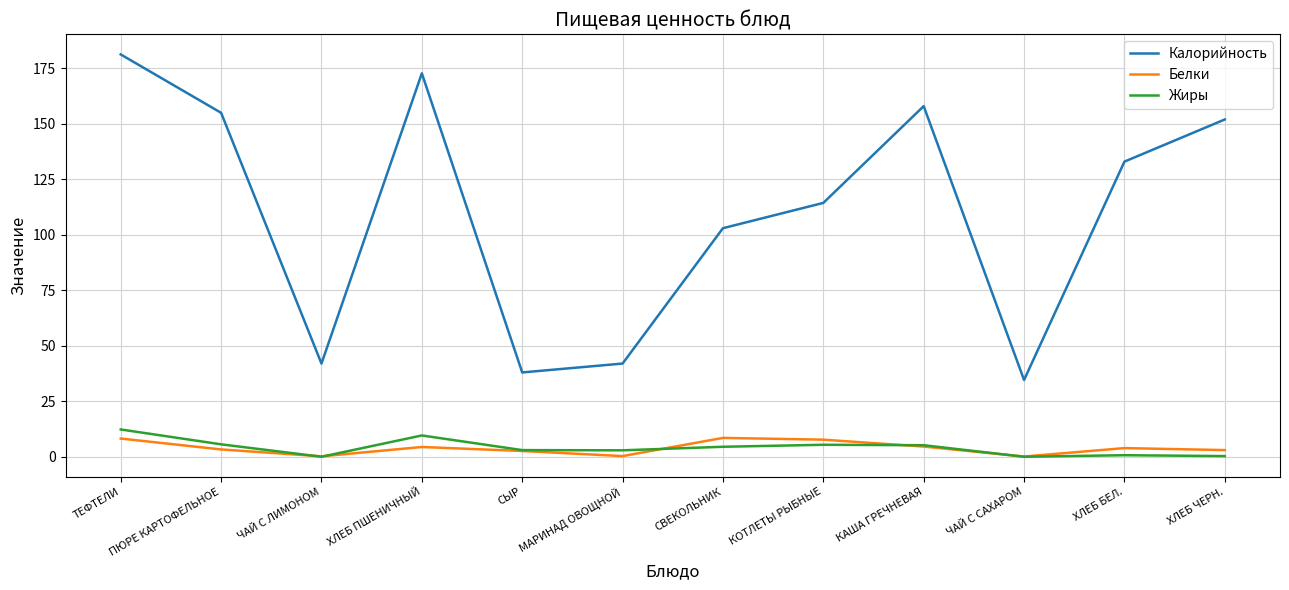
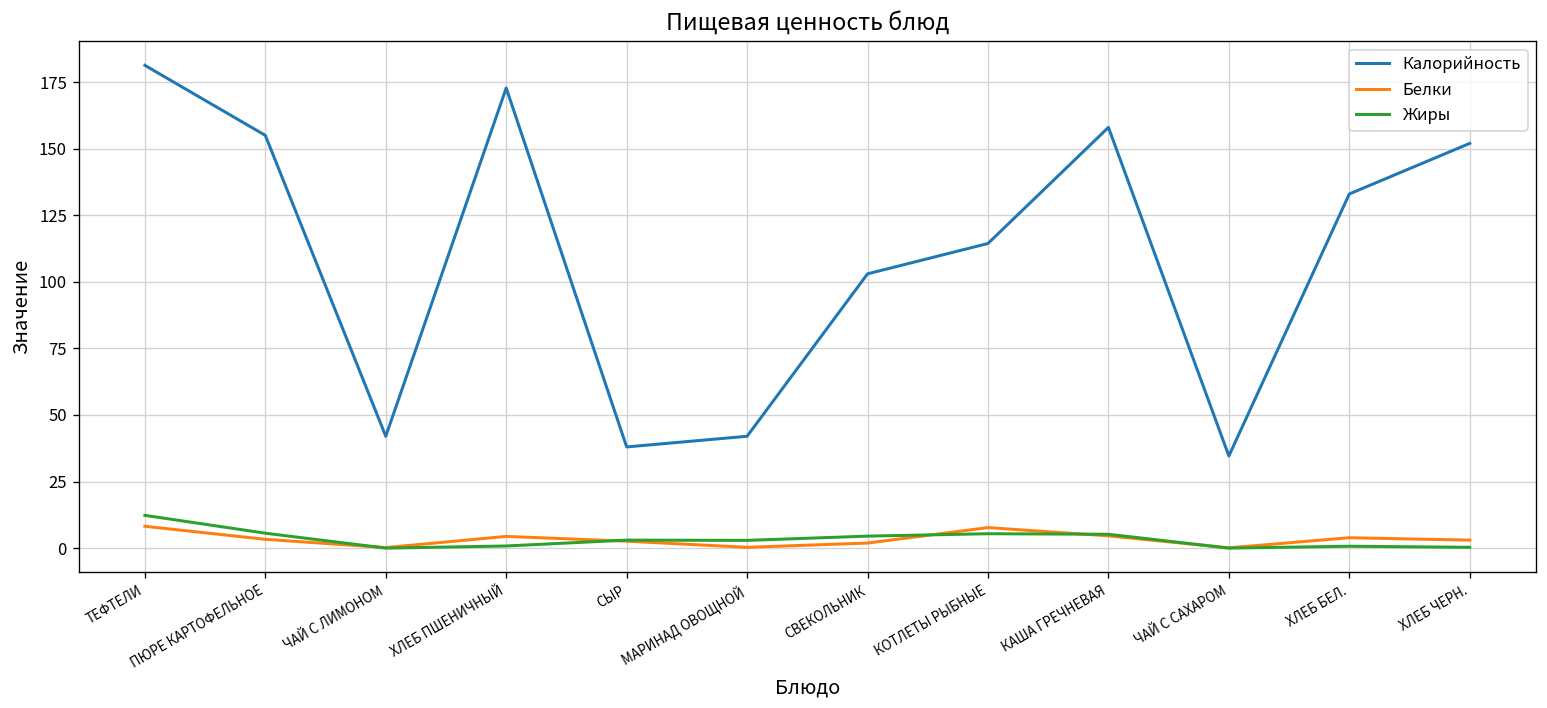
  {
    "Калорийность": {
      "ТЕФТЕЛИ": 181,
      "ПЮРЕ КАРТОФЕЛЬНОЕ": 155,
      "ЧАЙ С ЛИМОНОМ": 42,
      "ХЛЕБ ПШЕНИЧНЫЙ": 173,
      "СЫР": 38,
      "МАРИНАД ОВОЩНОЙ": 42,
      "СВЕКОЛЬНИК": 103,
      "КОТЛЕТЫ РЫБНЫЕ": 114,
      "КАША ГРЕЧНЕВАЯ": 158,
      "ЧАЙ С САХАРОМ": 35,
      "ХЛЕБ БЕЛ.": 133,
      "ХЛЕБ ЧЕРН.": 152
    },
    "Белки": {
      "ТЕФТЕЛИ": 8,
      "ПЮРЕ КАРТОФЕЛЬНОЕ": 3,
      "ХЛЕБ ПШЕНИЧНЫЙ": 4,
      "МАРИНАД ОВОЩНОЙ": 0,
-     "СВЕКОЛЬНИК": 9,
+     "СВЕКОЛЬНИК": 2,
      "КОТЛЕТЫ РЫБНЫЕ": 8,
      "ХЛЕБ БЕЛ.": 4,
      "ХЛЕБ ЧЕРН.": 3
    },
    "Жиры": {
      "ТЕФТЕЛИ": 12,
      "ПЮРЕ КАРТОФЕЛЬНОЕ": 6,
-     "ХЛЕБ ПШЕНИЧНЫЙ": 10,
+     "ХЛЕБ ПШЕНИЧНЫЙ": 1,
      "МАРИНАД ОВОЩНОЙ": 3,
      "СВЕКОЛЬНИК": 5,
      "КОТЛЕТЫ РЫБНЫЕ": 5,
      "ХЛЕБ БЕЛ.": 1,
      "ХЛЕБ ЧЕРН.": 0
    }
  }
